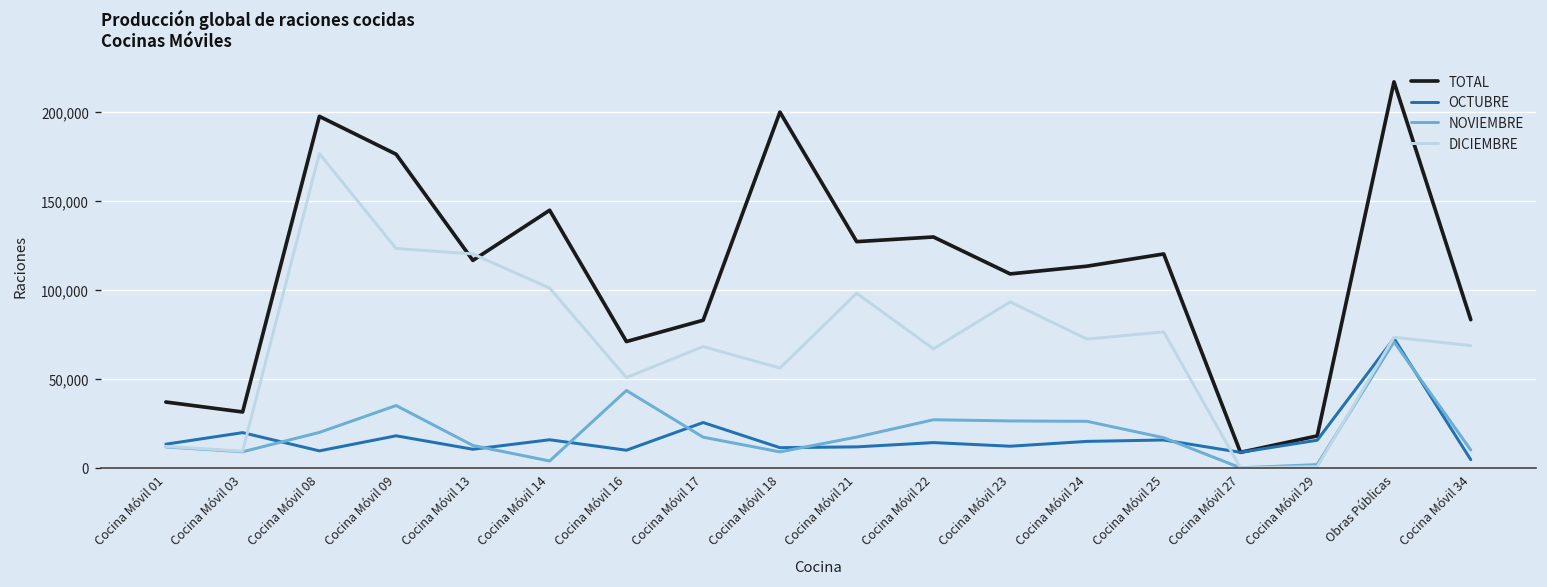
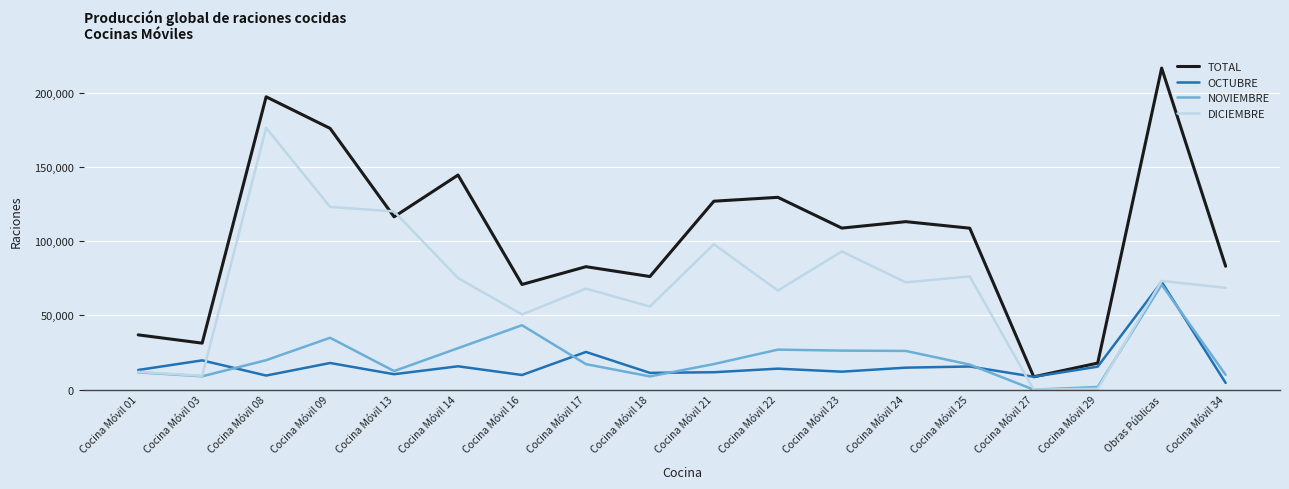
  {
    "TOTAL": {
      "Cocina Móvil 01": "37,000",
      "Cocina Móvil 03": "31,000",
      "Cocina Móvil 08": "197,000",
      "Cocina Móvil 09": "176,000",
      "Cocina Móvil 13": "116,000",
      "Cocina Móvil 14": "145,000",
      "Cocina Móvil 16": "71,000",
      "Cocina Móvil 17": "83,000",
-     "Cocina Móvil 18": "200,000",
+     "Cocina Móvil 18": "76,000",
      "Cocina Móvil 21": "127,000",
      "Cocina Móvil 22": "130,000",
      "Cocina Móvil 23": "109,000",
      "Cocina Móvil 24": "113,000",
-     "Cocina Móvil 25": "120,000",
+     "Cocina Móvil 25": "109,000",
      "Cocina Móvil 29": "18,000",
      "Obras Públicas": "217,000",
      "Cocina Móvil 34": "83,000"
    },
    "OCTUBRE": {
      "Cocina Móvil 03": "20,000",
      "Cocina Móvil 08": "10,000",
      "Cocina Móvil 09": "18,000",
      "Cocina Móvil 13": "10,000",
      "Cocina Móvil 14": "16,000",
      "Cocina Móvil 16": "10,000",
      "Cocina Móvil 17": "25,000",
      "Cocina Móvil 18": "11,000",
      "Cocina Móvil 21": "12,000",
      "Cocina Móvil 22": "14,000",
      "Cocina Móvil 23": "12,000",
      "Cocina Móvil 24": "15,000",
      "Cocina Móvil 29": "15,000",
      "Cocina Móvil 34": "5,000"
    },
    "NOVIEMBRE": {
      "Cocina Móvil 08": "20,000",
      "Cocina Móvil 09": "35,000",
      "Cocina Móvil 13": "13,000",
-     "Cocina Móvil 14": "4,000",
+     "Cocina Móvil 14": "28,000",
      "Cocina Móvil 16": "43,000",
      "Cocina Móvil 17": "17,000",
      "Cocina Móvil 18": "9,000",
      "Cocina Móvil 21": "17,000",
      "Cocina Móvil 22": "27,000",
      "Cocina Móvil 23": "26,000",
      "Cocina Móvil 24": "26,000",
      "Obras Públicas": "71,000",
      "Cocina Móvil 34": "10,000"
    },
    "DICIEMBRE": {
      "Cocina Móvil 08": "176,000",
      "Cocina Móvil 09": "123,000",
      "Cocina Móvil 13": "120,000",
-     "Cocina Móvil 14": "101,000",
+     "Cocina Móvil 14": "75,000",
      "Cocina Móvil 16": "51,000",
      "Cocina Móvil 17": "68,000",
      "Cocina Móvil 18": "56,000",
      "Cocina Móvil 21": "98,000",
      "Cocina Móvil 22": "67,000",
      "Cocina Móvil 23": "93,000",
      "Cocina Móvil 24": "72,000",
      "Cocina Móvil 25": "76,000",
      "Cocina Móvil 34": "69,000"
    }
  }
